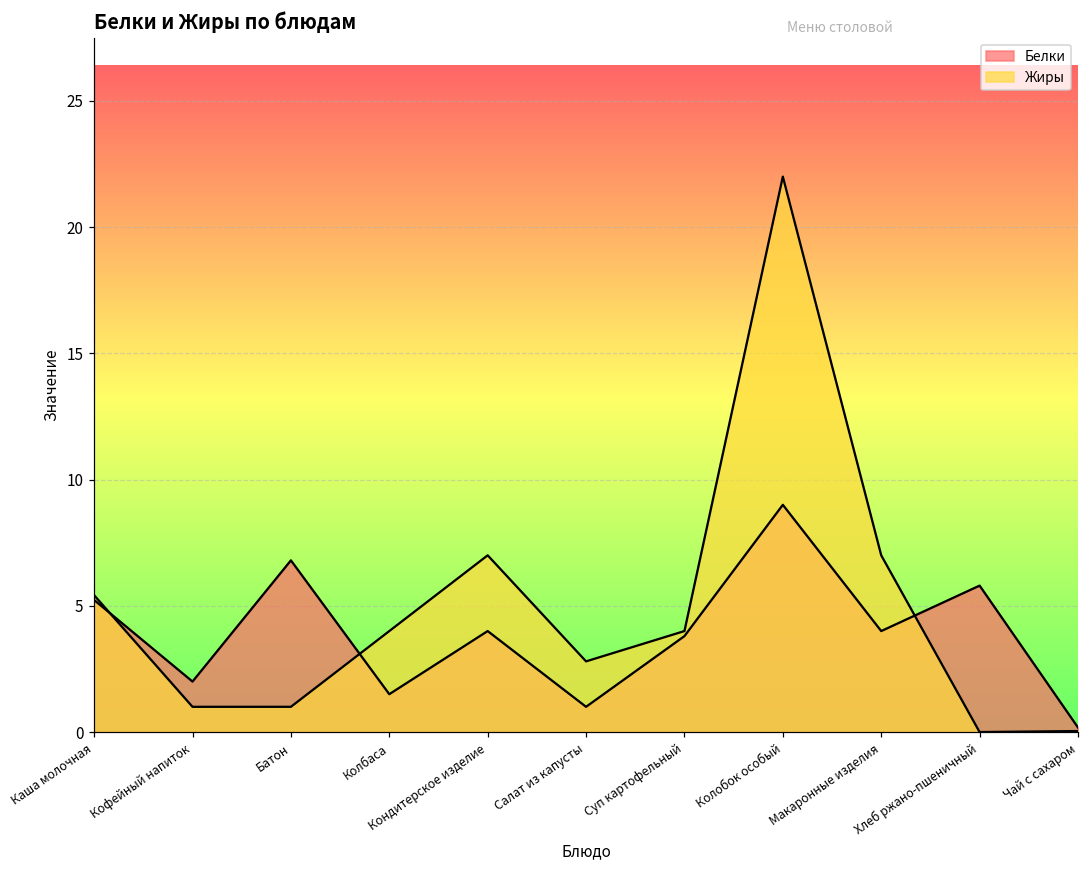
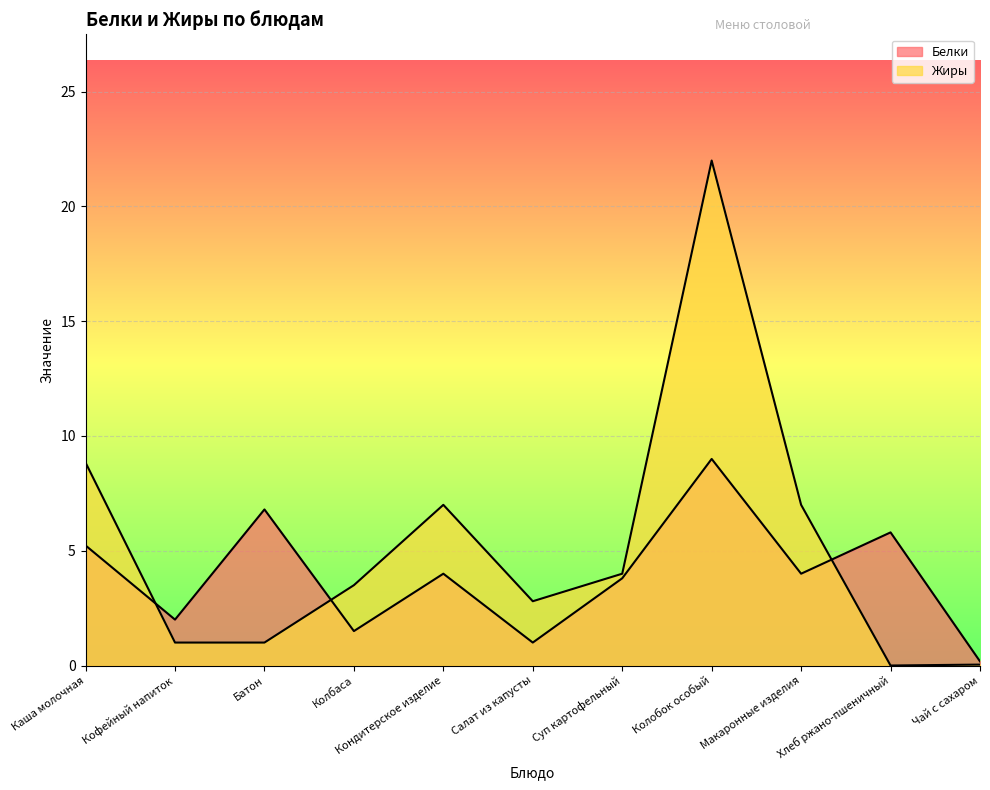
  {
    "Белки": {
      "Каша молочная": 5.2,
      "Кофейный напиток": 2.0,
      "Батон": 6.8,
      "Колбаса": 1.5,
      "Кондитерское изделие": 4.0,
      "Салат из капусты": 1.0,
      "Суп картофельный": 3.8,
      "Колобок особый": 9.0,
      "Макаронные изделия": 4.0,
      "Хлеб ржано-пшеничный": 5.8,
      "Чай с сахаром": 0.2
    },
    "Жиры": {
-     "Каша молочная": 5.4,
+     "Каша молочная": 8.8,
      "Кофейный напиток": 1.0,
      "Батон": 1.0,
-     "Колбаса": 4.0,
+     "Колбаса": 3.5,
      "Кондитерское изделие": 7.0,
      "Салат из капусты": 2.8,
      "Суп картофельный": 4.0,
      "Колобок особый": 22.0,
      "Макаронные изделия": 7.0,
      "Хлеб ржано-пшеничный": 0.0,
      "Чай с сахаром": 0.0
    }
  }
